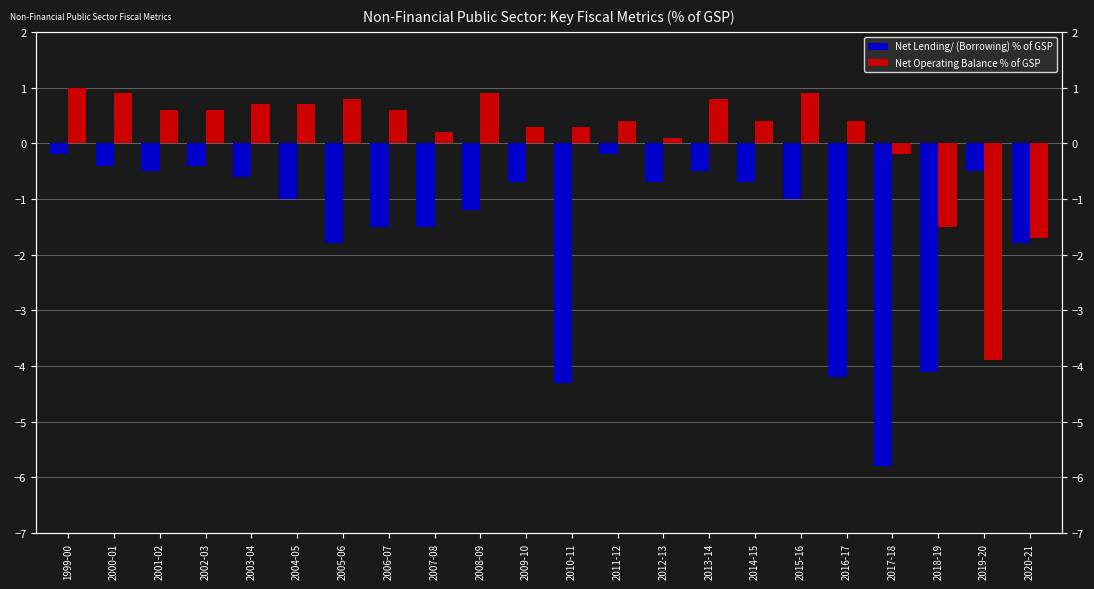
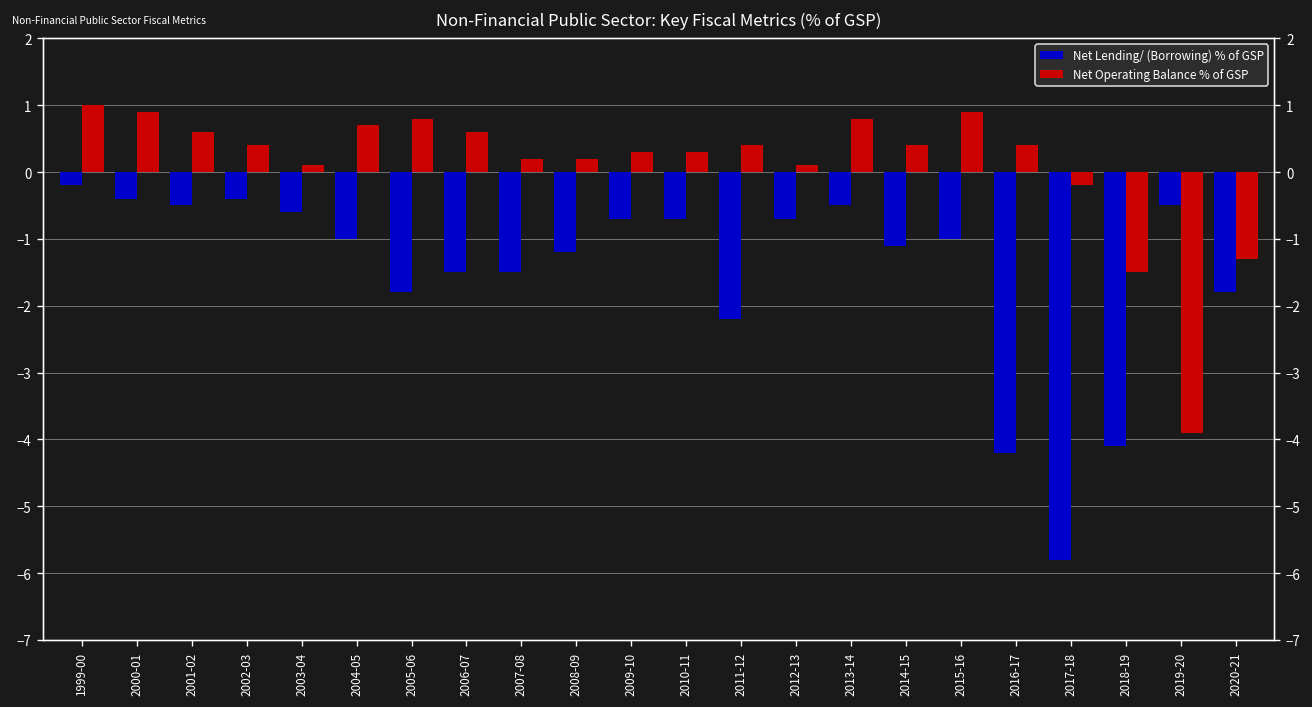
  {
    "Net Lending/ (Borrowing) % of GSP": {
      "1999-00": -0.2,
      "2000-01": -0.4,
      "2001-02": -0.5,
      "2002-03": -0.4,
      "2003-04": -0.6,
      "2004-05": -1.0,
      "2005-06": -1.8,
      "2006-07": -1.5,
      "2007-08": -1.5,
      "2008-09": -1.2,
      "2009-10": -0.7,
-     "2010-11": -4.3,
-     "2011-12": -0.2,
+     "2010-11": -0.7,
+     "2011-12": -2.2,
      "2012-13": -0.7,
      "2013-14": -0.5,
-     "2014-15": -0.7,
+     "2014-15": -1.1,
      "2015-16": -1.0,
      "2016-17": -4.2,
      "2017-18": -5.8,
      "2018-19": -4.1,
      "2019-20": -0.5,
      "2020-21": -1.8
    },
    "Net Operating Balance % of GSP": {
      "1999-00": 1.0,
      "2000-01": 0.9,
      "2001-02": 0.6,
-     "2002-03": 0.6,
-     "2003-04": 0.7,
+     "2002-03": 0.4,
+     "2003-04": 0.1,
      "2004-05": 0.7,
      "2005-06": 0.8,
      "2006-07": 0.6,
      "2007-08": 0.2,
-     "2008-09": 0.9,
+     "2008-09": 0.2,
      "2009-10": 0.3,
      "2010-11": 0.3,
      "2011-12": 0.4,
      "2012-13": 0.1,
      "2013-14": 0.8,
      "2014-15": 0.4,
      "2015-16": 0.9,
      "2016-17": 0.4,
      "2017-18": -0.2,
      "2018-19": -1.5,
      "2019-20": -3.9,
-     "2020-21": -1.7
+     "2020-21": -1.3
    }
  }
